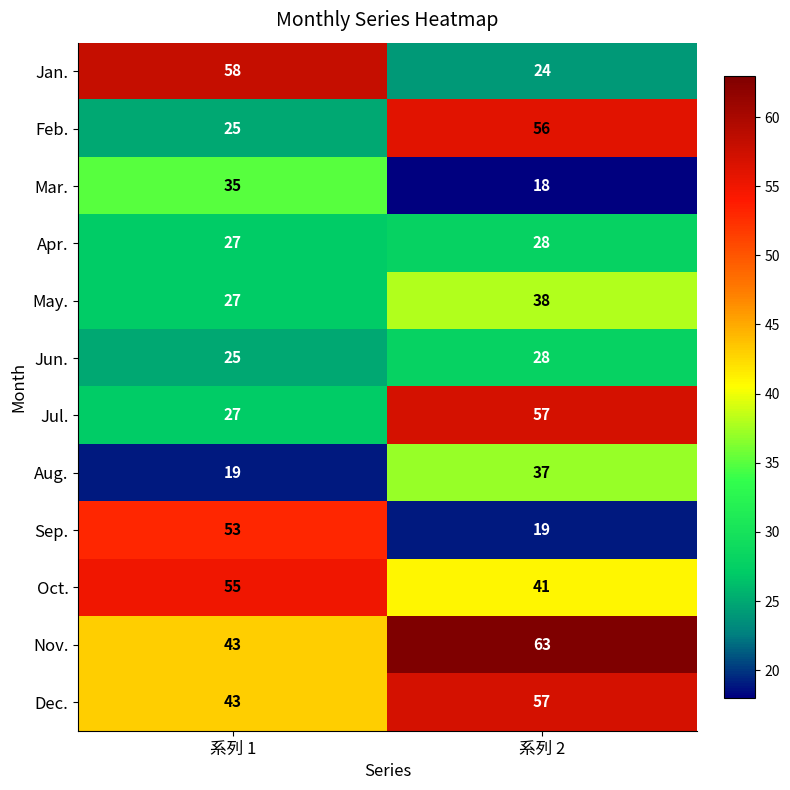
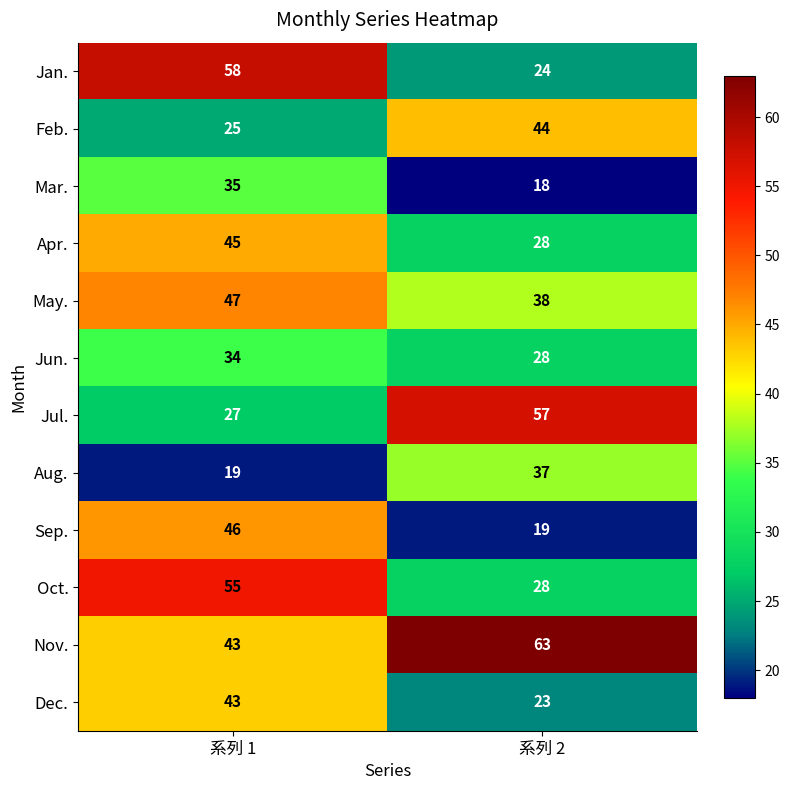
  {
    "Jan.": {
      "系列 1": 58,
      "系列 2": 24
    },
    "Feb.": {
      "系列 1": 25,
-     "系列 2": 56
+     "系列 2": 44
    },
    "Mar.": {
      "系列 1": 35,
      "系列 2": 18
    },
    "Apr.": {
-     "系列 1": 27,
+     "系列 1": 45,
      "系列 2": 28
    },
    "May.": {
-     "系列 1": 27,
+     "系列 1": 47,
      "系列 2": 38
    },
    "Jun.": {
-     "系列 1": 25,
+     "系列 1": 34,
      "系列 2": 28
    },
    "Jul.": {
      "系列 1": 27,
      "系列 2": 57
    },
    "Aug.": {
      "系列 1": 19,
      "系列 2": 37
    },
    "Sep.": {
-     "系列 1": 53,
+     "系列 1": 46,
      "系列 2": 19
    },
    "Oct.": {
      "系列 1": 55,
-     "系列 2": 41
+     "系列 2": 28
    },
    "Nov.": {
      "系列 1": 43,
      "系列 2": 63
    },
    "Dec.": {
      "系列 1": 43,
-     "系列 2": 57
+     "系列 2": 23
    }
  }
